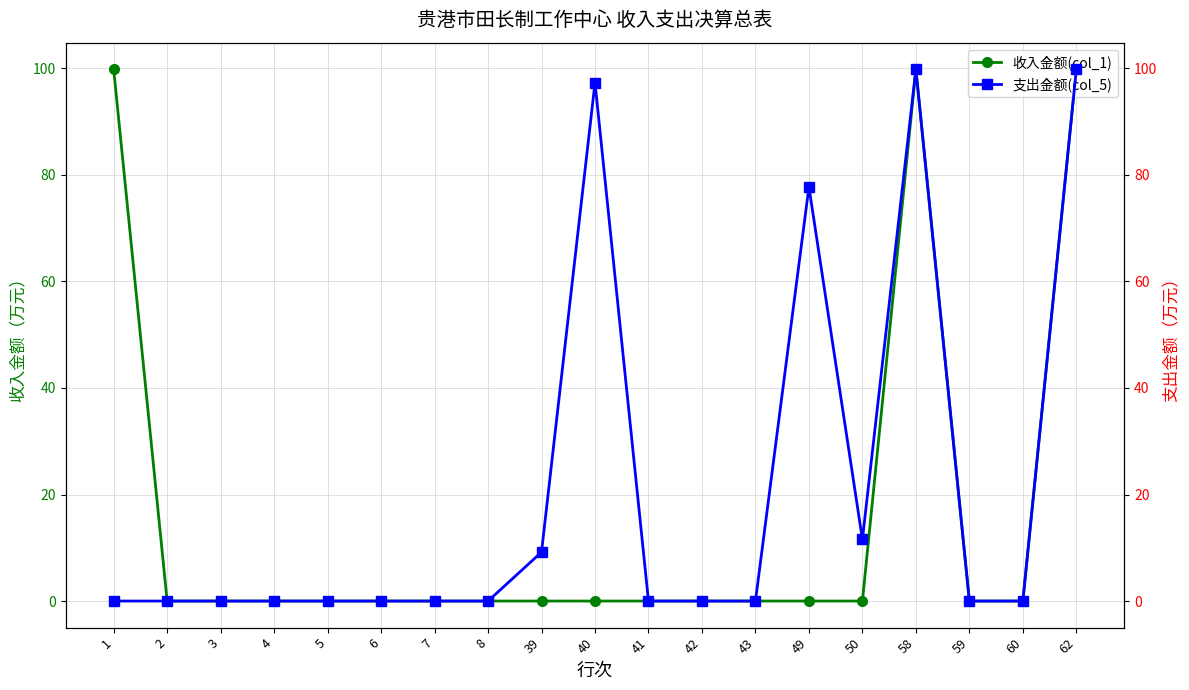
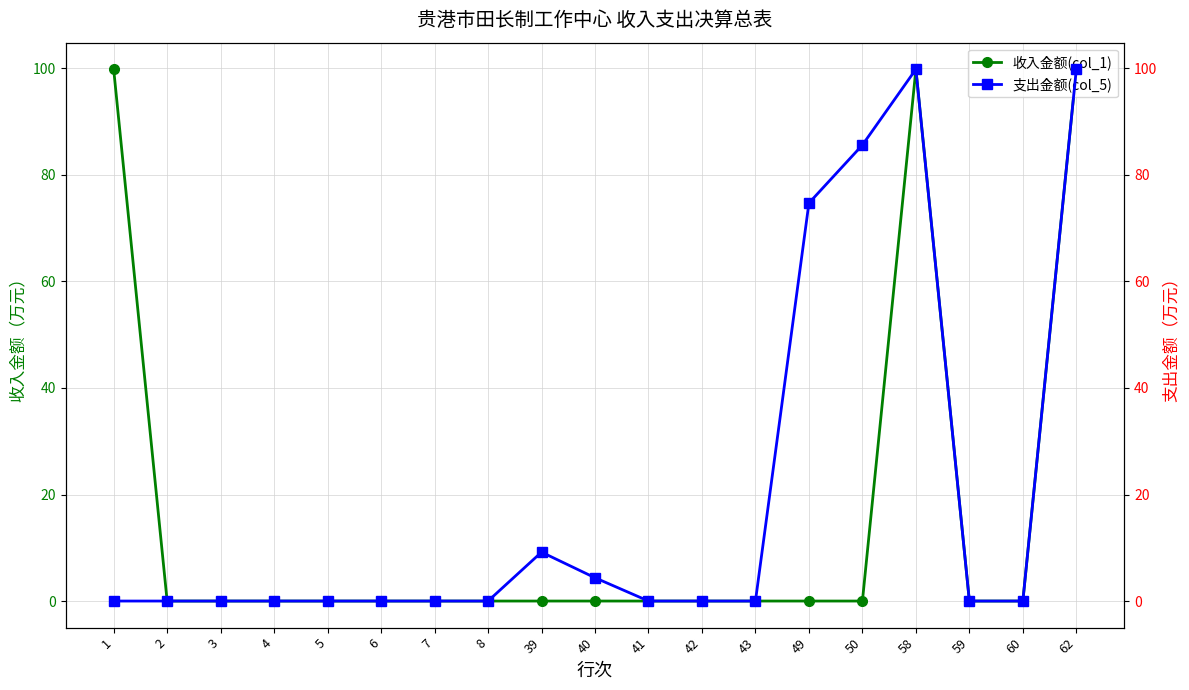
  {
    "收入金额(col_1)": {
      "1": 100,
      "2": 0,
      "3": 0,
      "4": 0,
      "5": 0,
      "6": 0,
      "7": 0,
      "8": 0,
      "39": 0,
      "40": 0,
      "41": 0,
      "42": 0,
      "43": 0,
      "49": 0,
      "50": 0,
      "58": 100,
      "59": 0,
      "60": 0
    },
    "支出金额(col_5)": {
      "1": 0,
      "2": 0,
      "3": 0,
      "4": 0,
      "5": 0,
      "6": 0,
      "7": 0,
      "8": 0,
      "39": 9,
-     "40": 97,
+     "40": 4,
      "41": 0,
      "42": 0,
      "43": 0,
-     "49": 78,
-     "50": 12,
+     "49": 75,
+     "50": 86,
      "58": 100,
      "59": 0,
      "60": 0
    }
  }
